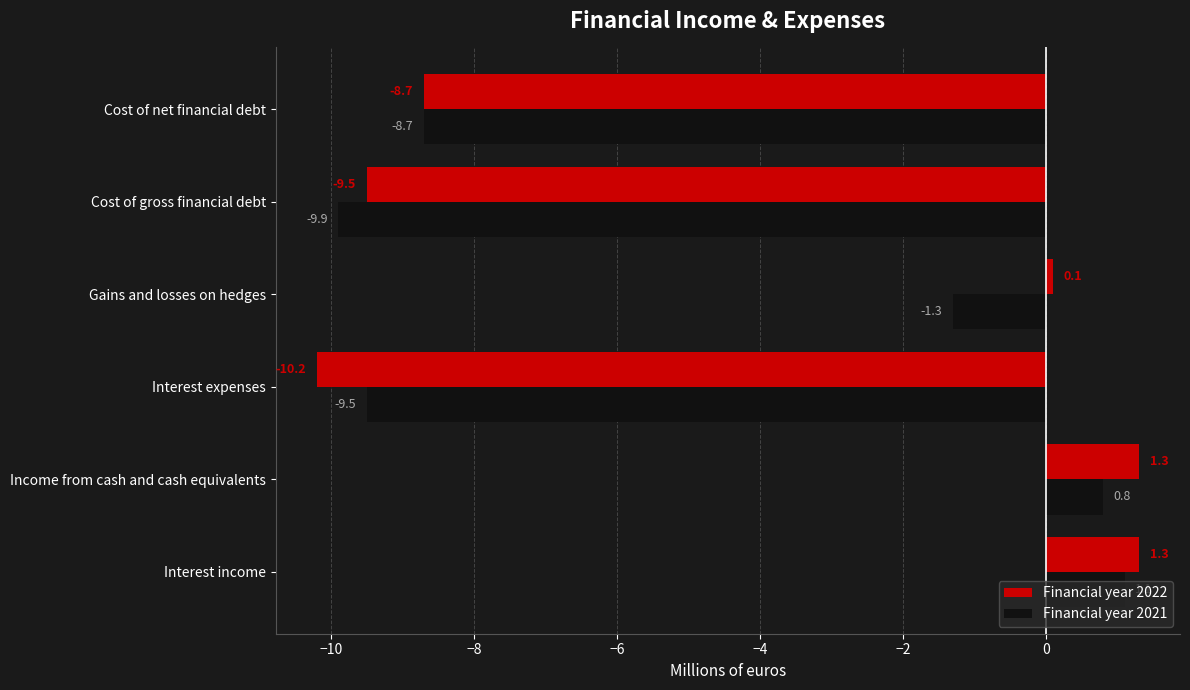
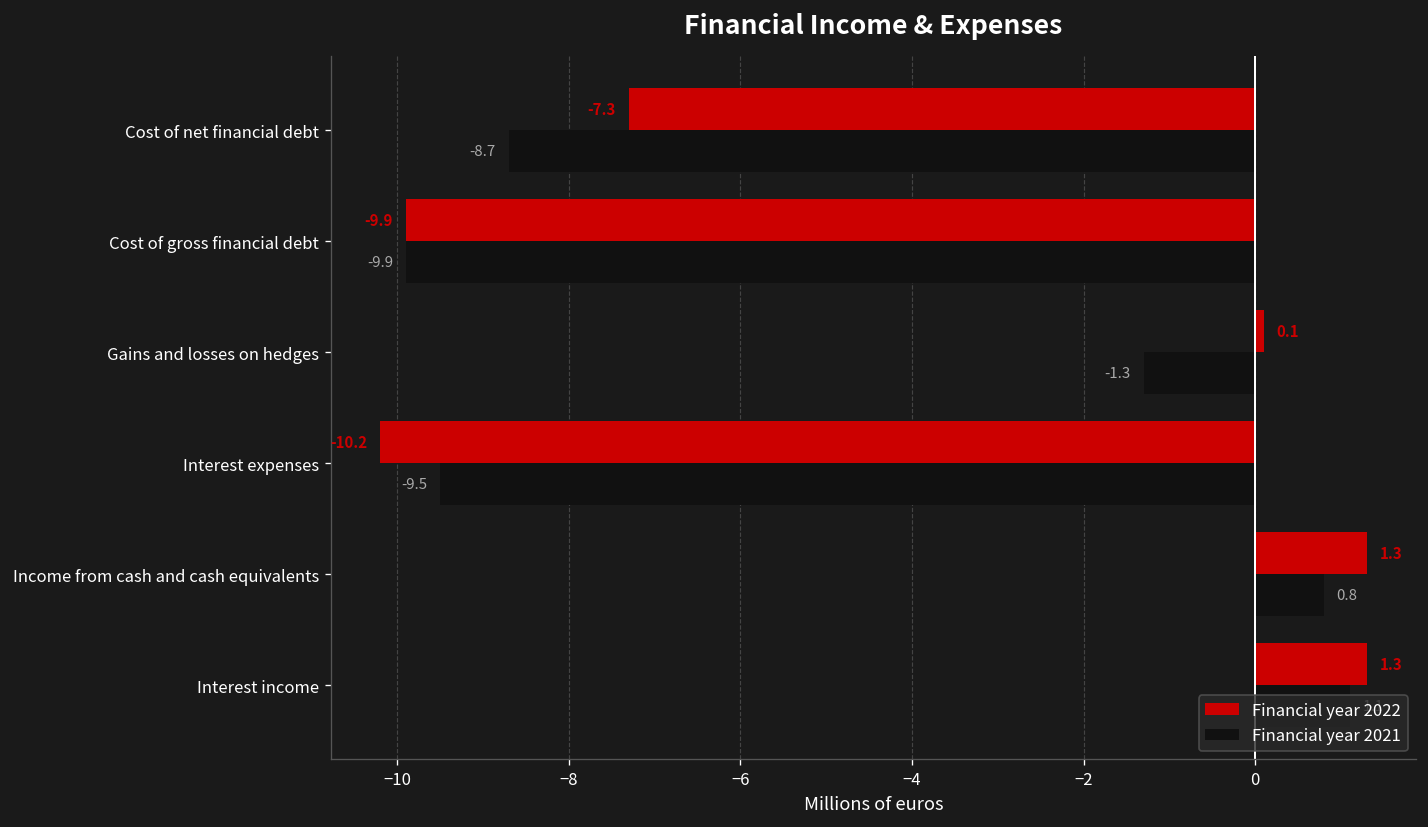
  {
    "Financial year 2022": {
-     "Cost of net financial debt": -8.7,
-     "Cost of gross financial debt": -9.5,
+     "Cost of net financial debt": -7.3,
+     "Cost of gross financial debt": -9.9,
      "Gains and losses on hedges": 0.1,
      "Interest expenses": -10.2,
      "Income from cash and cash equivalents": 1.3,
      "Interest income": 1.3
    },
    "Financial year 2021": {
      "Cost of net financial debt": -8.7,
      "Cost of gross financial debt": -9.9,
      "Gains and losses on hedges": -1.3,
      "Interest expenses": -9.5,
      "Income from cash and cash equivalents": 0.8
    }
  }
